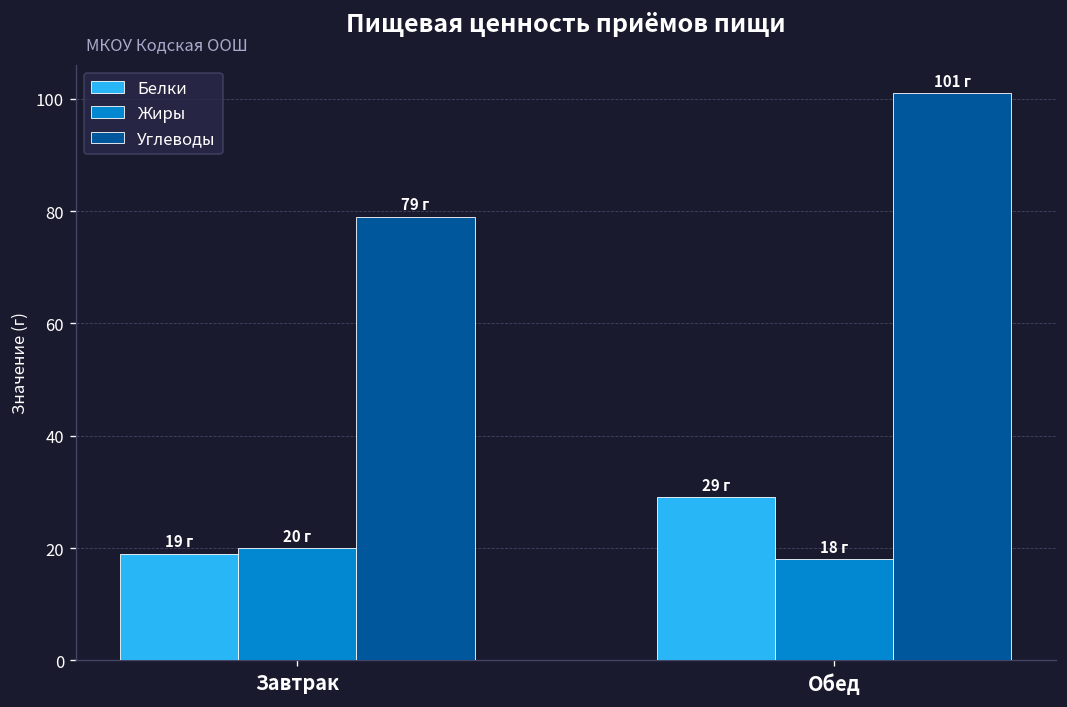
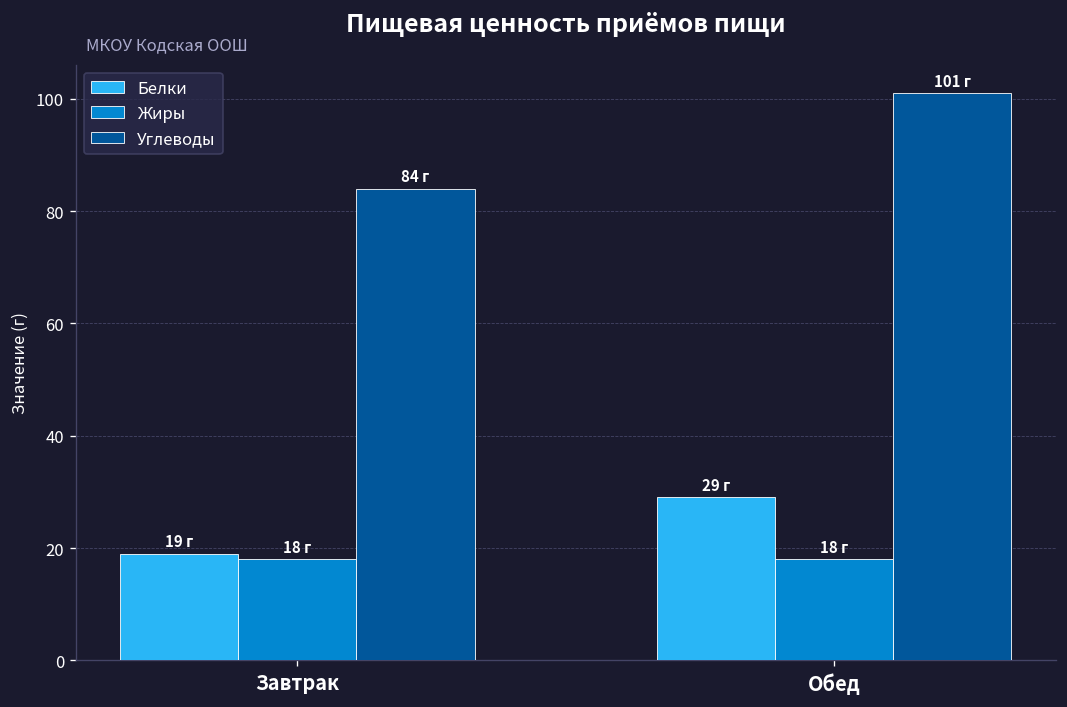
  {
    "Белки": {
      "Завтрак": 19,
      "Обед": 29
    },
    "Жиры": {
-     "Завтрак": 20,
+     "Завтрак": 18,
      "Обед": 18
    },
    "Углеводы": {
-     "Завтрак": 79,
+     "Завтрак": 84,
      "Обед": 101
    }
  }
